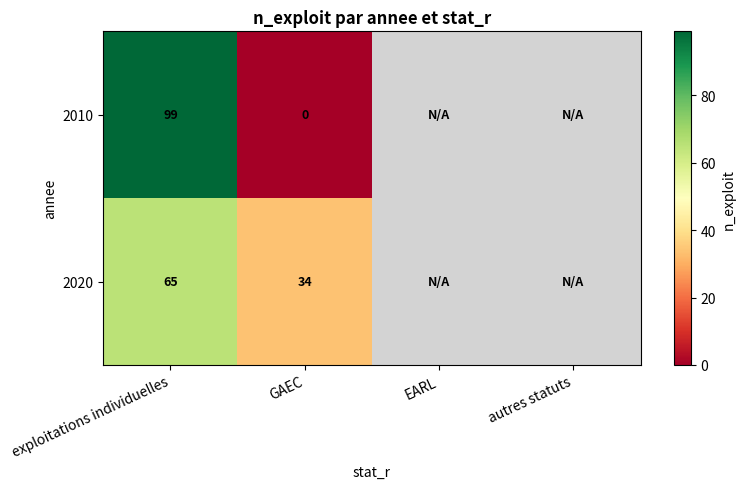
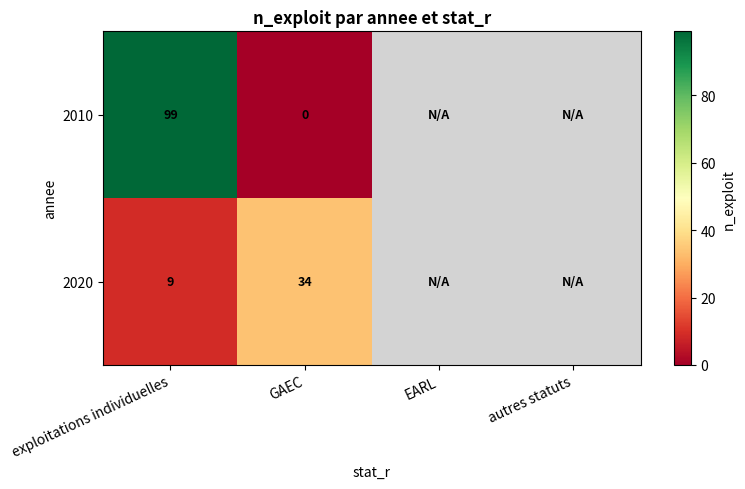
  {
    "2010": {
      "exploitations individuelles": 99,
      "GAEC": 0
    },
    "2020": {
-     "exploitations individuelles": 65,
+     "exploitations individuelles": 9,
      "GAEC": 34
    }
  }
